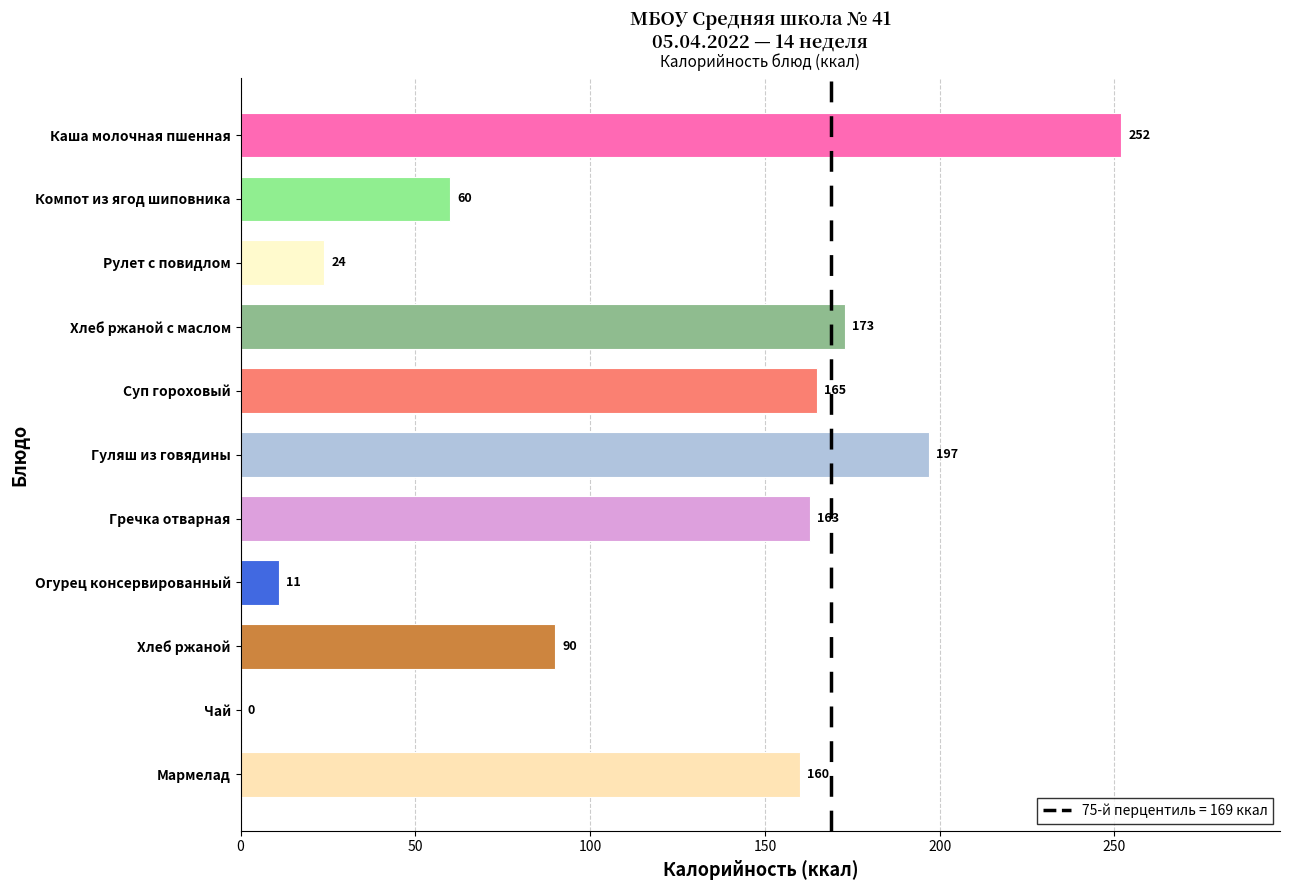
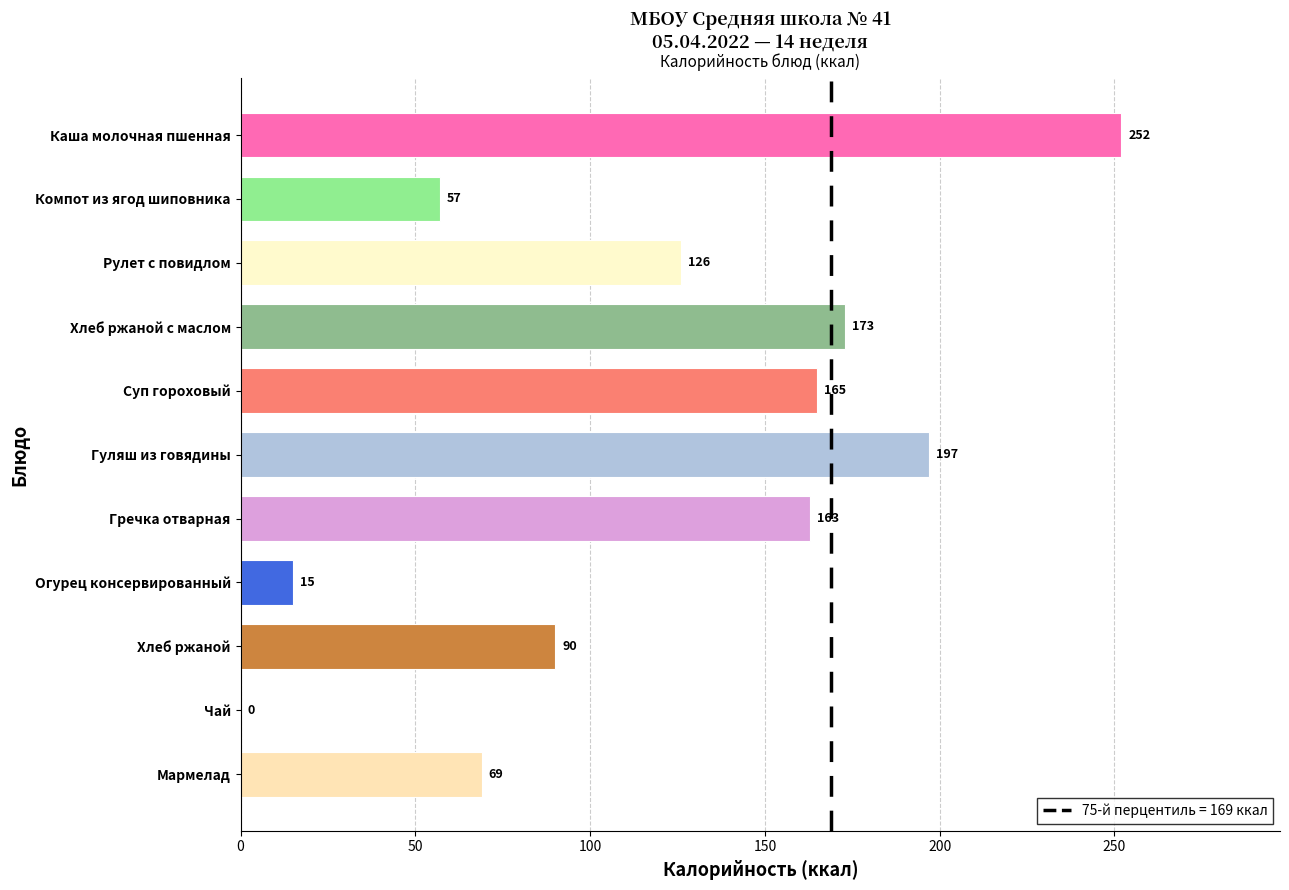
  {
    "Каша молочная пшенная": 252,
-   "Компот из ягод шиповника": 60,
-   "Рулет с повидлом": 24,
+   "Компот из ягод шиповника": 57,
+   "Рулет с повидлом": 126,
    "Хлеб ржаной с маслом": 173,
    "Суп гороховый": 165,
    "Гуляш из говядины": 197,
    "Гречка отварная": 163,
-   "Огурец консервированный": 11,
+   "Огурец консервированный": 15,
    "Хлеб ржаной": 90,
    "Чай": 0,
-   "Мармелад": 160
+   "Мармелад": 69
  }
